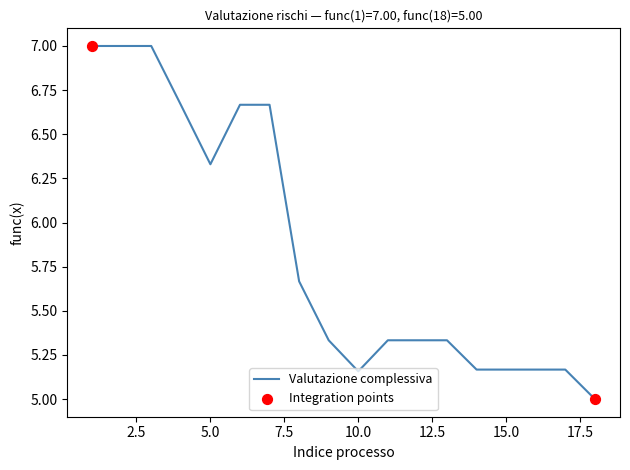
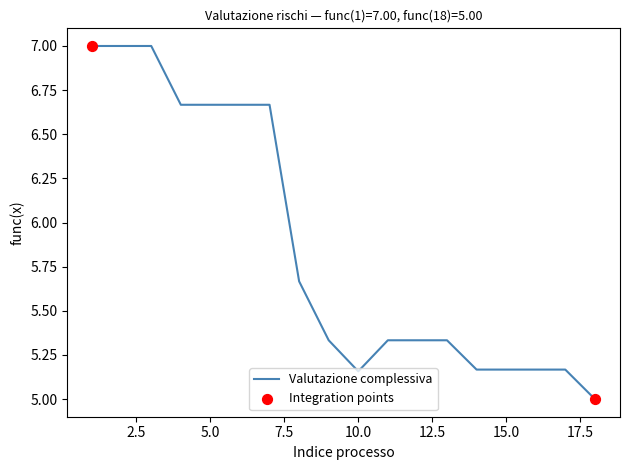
  {
    "Valutazione complessiva": {
-     "5.0": 6.33,
+     "5.0": 6.67,
      "15.0": 5.17
    }
  }
